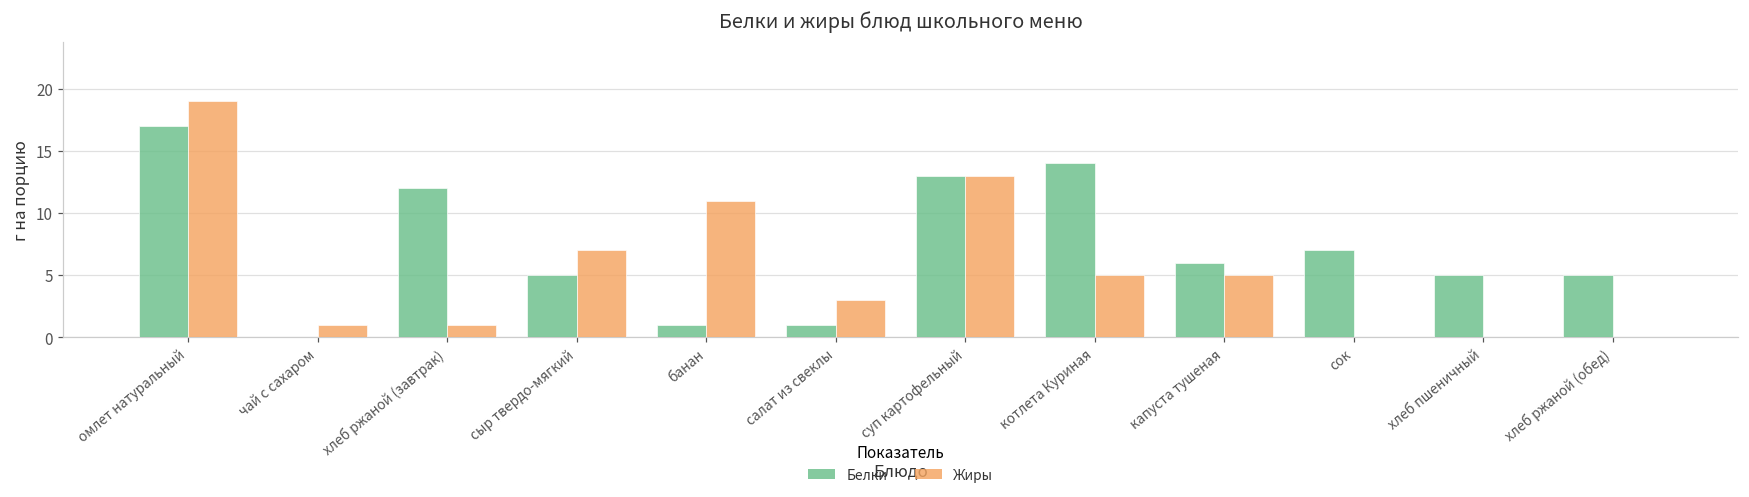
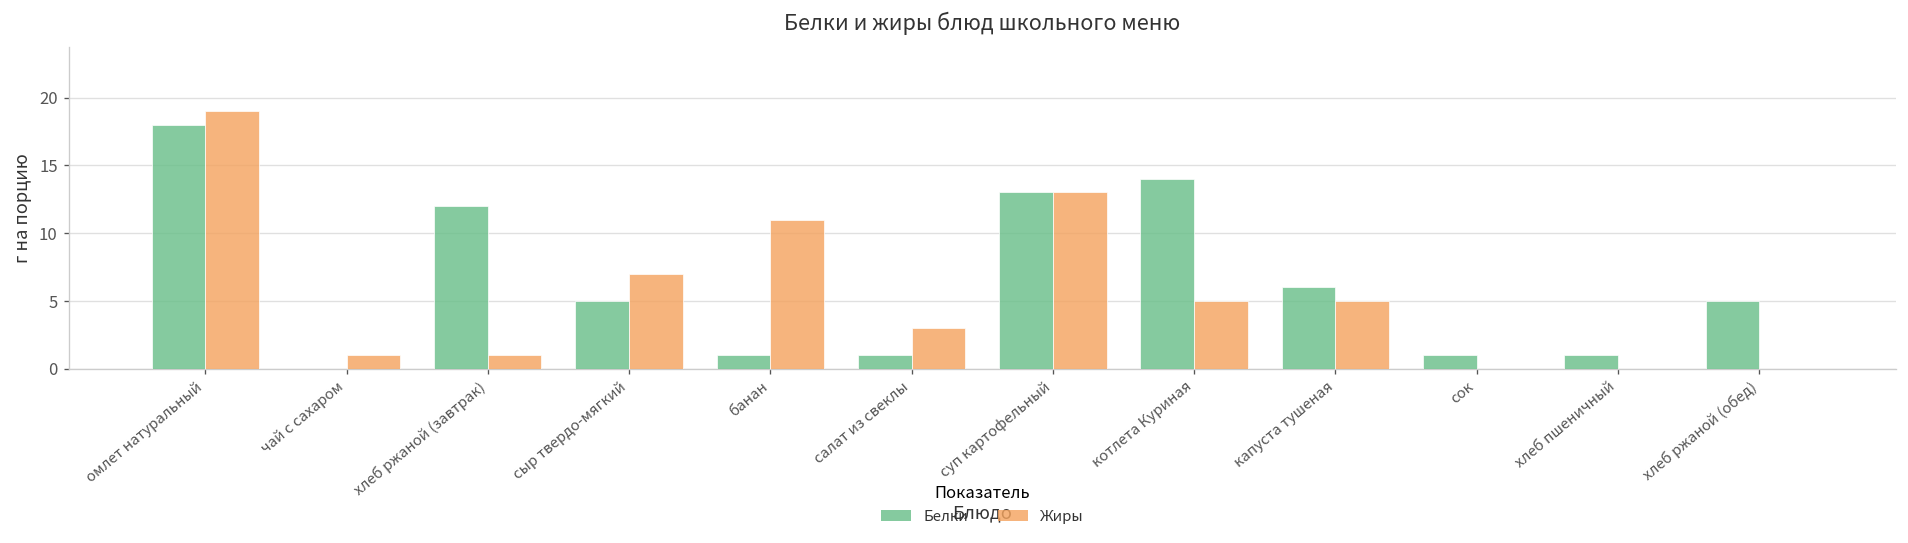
  {
    "Белки": {
-     "омлет натуральный": 17,
+     "омлет натуральный": 18,
      "чай с сахаром": 0,
      "хлеб ржаной (завтрак)": 12,
      "сыр твердо-мягкий": 5,
      "банан": 1,
      "салат из свеклы": 1,
      "суп картофельный": 13,
      "котлета Куриная": 14,
      "капуста тушеная": 6,
-     "сок": 7,
-     "хлеб пшеничный": 5,
+     "сок": 1,
+     "хлеб пшеничный": 1,
      "хлеб ржаной (обед)": 5
    },
    "Жиры": {
      "омлет натуральный": 19,
      "чай с сахаром": 1,
      "хлеб ржаной (завтрак)": 1,
      "сыр твердо-мягкий": 7,
      "банан": 11,
      "салат из свеклы": 3,
      "суп картофельный": 13,
      "котлета Куриная": 5,
      "капуста тушеная": 5,
      "сок": 0,
      "хлеб пшеничный": 0,
      "хлеб ржаной (обед)": 0
    }
  }
